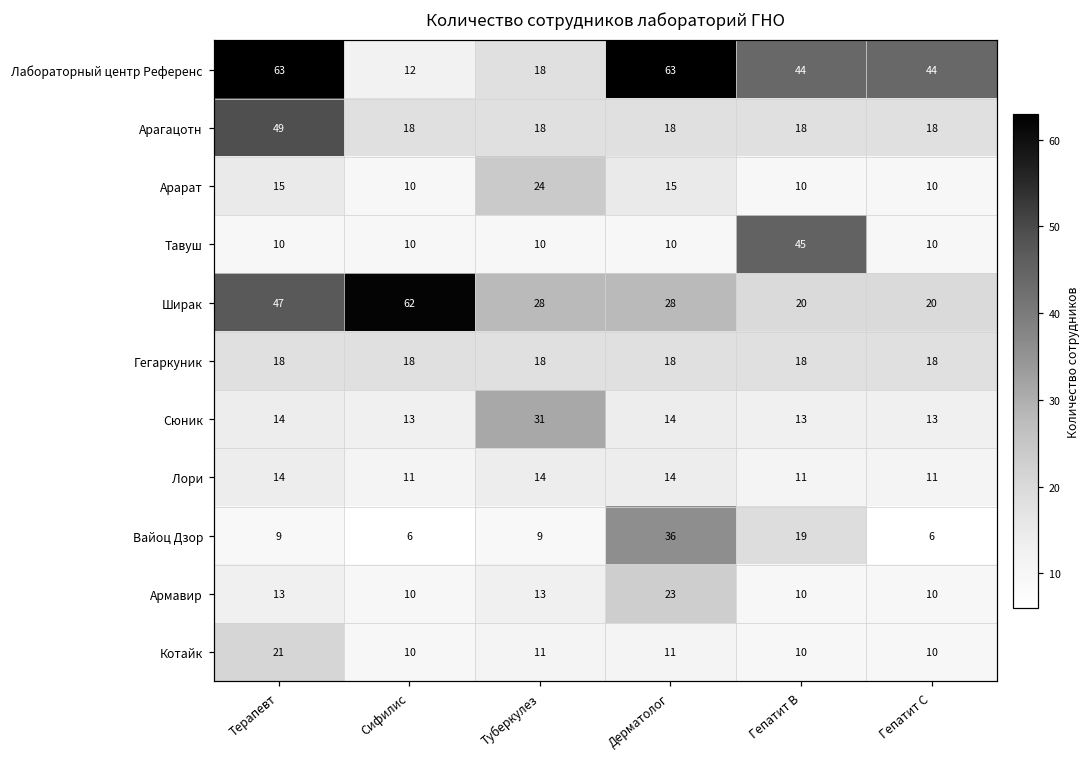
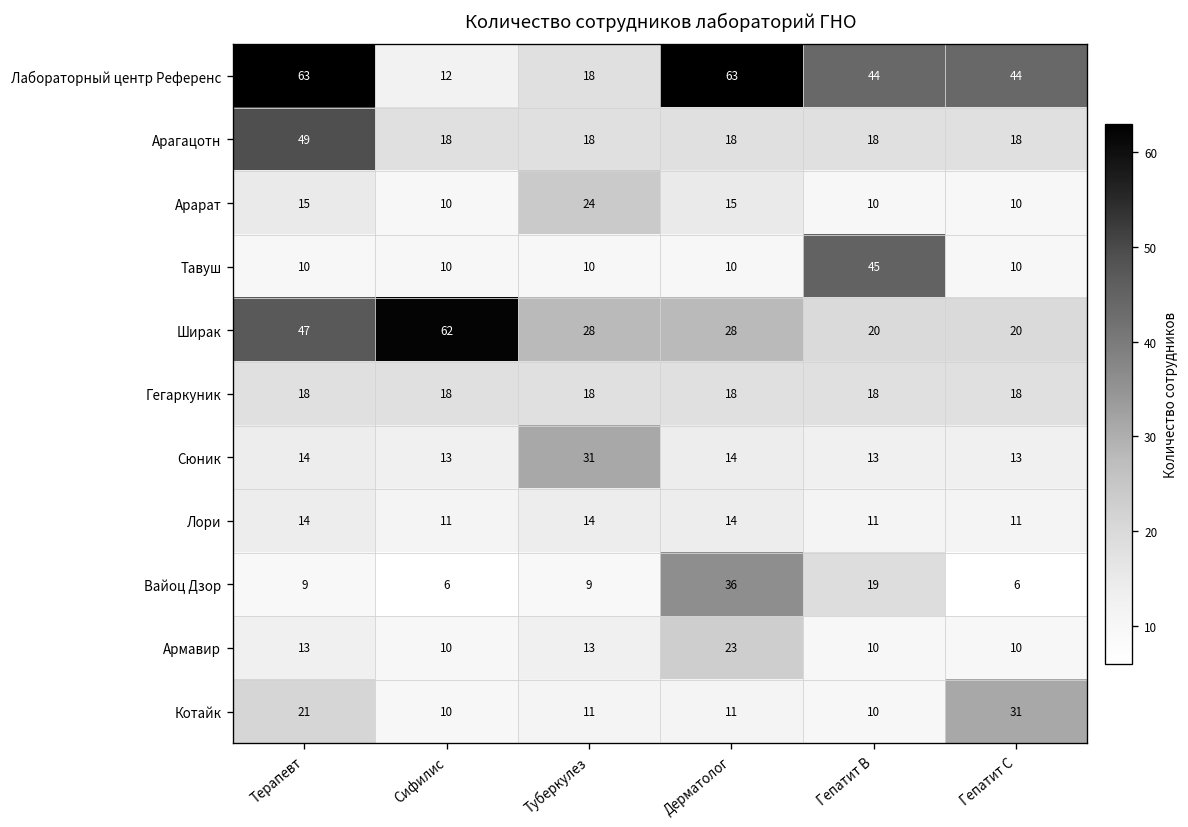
  {
    "Лабораторный центр Референс": {
      "Терапевт": 63,
      "Сифилис": 12,
      "Туберкулез": 18,
      "Дерматолог": 63,
      "Гепатит В": 44,
      "Гепатит С": 44
    },
    "Арагацотн": {
      "Терапевт": 49,
      "Сифилис": 18,
      "Туберкулез": 18,
      "Дерматолог": 18,
      "Гепатит В": 18,
      "Гепатит С": 18
    },
    "Арарат": {
      "Терапевт": 15,
      "Сифилис": 10,
      "Туберкулез": 24,
      "Дерматолог": 15,
      "Гепатит В": 10,
      "Гепатит С": 10
    },
    "Тавуш": {
      "Терапевт": 10,
      "Сифилис": 10,
      "Туберкулез": 10,
      "Дерматолог": 10,
      "Гепатит В": 45,
      "Гепатит С": 10
    },
    "Ширак": {
      "Терапевт": 47,
      "Сифилис": 62,
      "Туберкулез": 28,
      "Дерматолог": 28,
      "Гепатит В": 20,
      "Гепатит С": 20
    },
    "Гегаркуник": {
      "Терапевт": 18,
      "Сифилис": 18,
      "Туберкулез": 18,
      "Дерматолог": 18,
      "Гепатит В": 18,
      "Гепатит С": 18
    },
    "Сюник": {
      "Терапевт": 14,
      "Сифилис": 13,
      "Туберкулез": 31,
      "Дерматолог": 14,
      "Гепатит В": 13,
      "Гепатит С": 13
    },
    "Лори": {
      "Терапевт": 14,
      "Сифилис": 11,
      "Туберкулез": 14,
      "Дерматолог": 14,
      "Гепатит В": 11,
      "Гепатит С": 11
    },
    "Вайоц Дзор": {
      "Терапевт": 9,
      "Сифилис": 6,
      "Туберкулез": 9,
      "Дерматолог": 36,
      "Гепатит В": 19,
      "Гепатит С": 6
    },
    "Армавир": {
      "Терапевт": 13,
      "Сифилис": 10,
      "Туберкулез": 13,
      "Дерматолог": 23,
      "Гепатит В": 10,
      "Гепатит С": 10
    },
    "Котайк": {
      "Терапевт": 21,
      "Сифилис": 10,
      "Туберкулез": 11,
      "Дерматолог": 11,
      "Гепатит В": 10,
-     "Гепатит С": 10
+     "Гепатит С": 31
    }
  }
